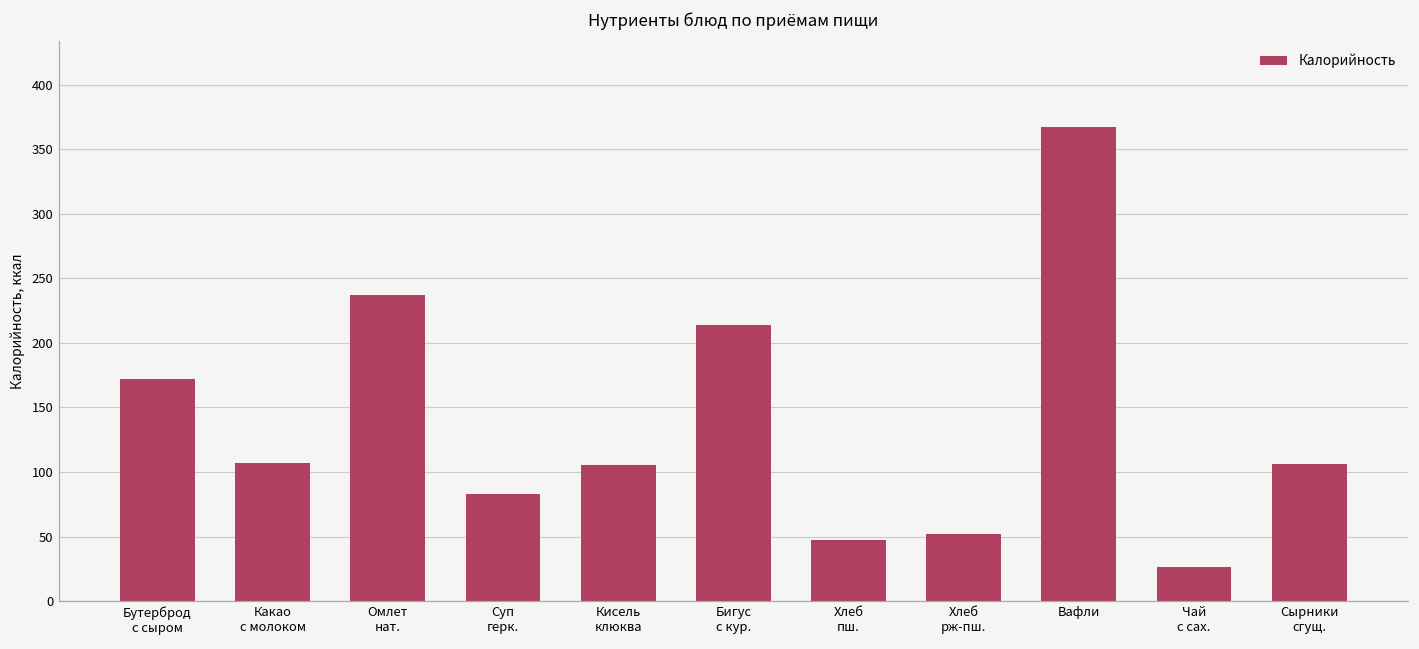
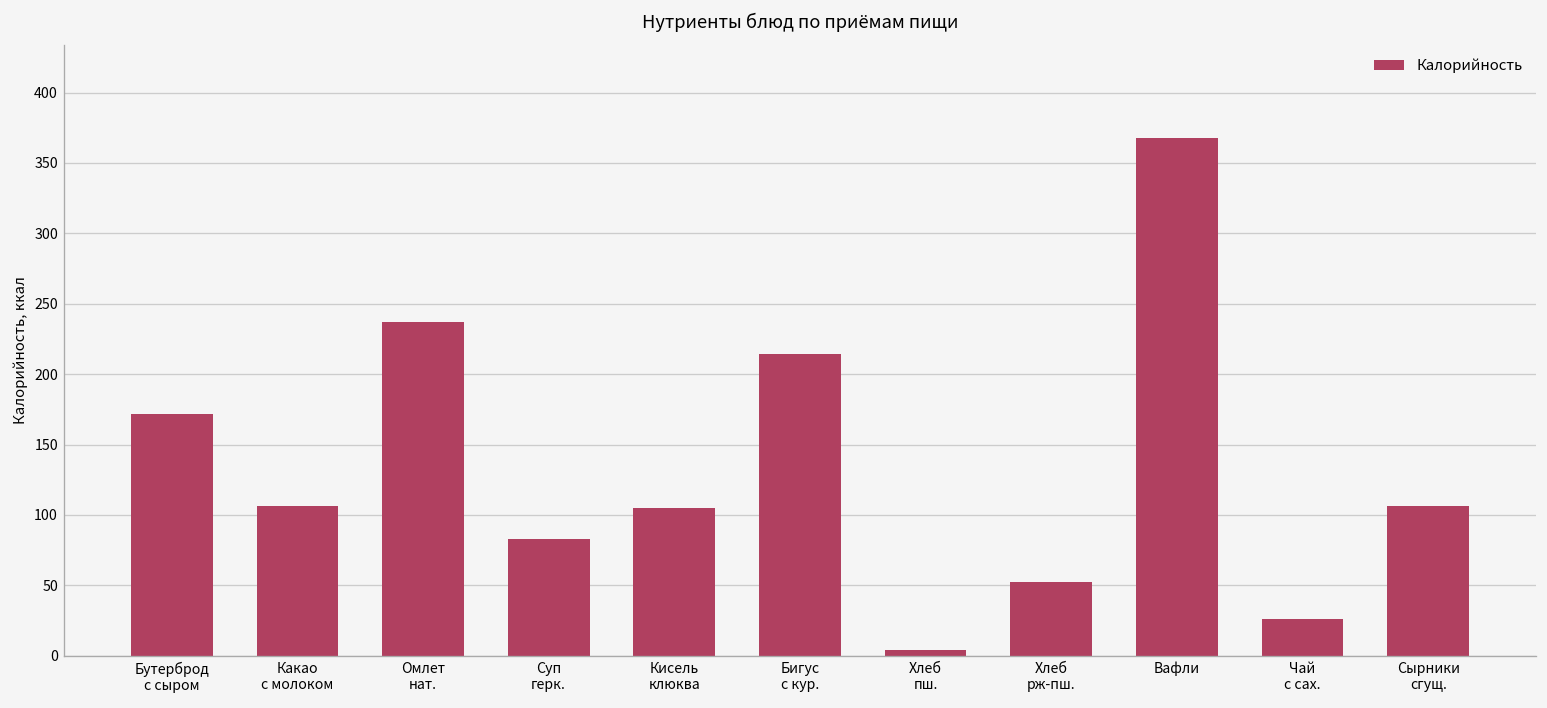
  {
    "Бутерброд с сыром": 172,
    "Какао с молоком": 107,
    "Омлет нат.": 237,
    "Суп герк.": 83,
    "Кисель клюква": 105,
    "Бигус с кур.": 214,
-   "Хлеб пш.": 47,
+   "Хлеб пш.": 4,
    "Хлеб рж-пш.": 52,
    "Вафли": 368,
    "Чай с сах.": 26,
    "Сырники сгущ.": 106
  }
